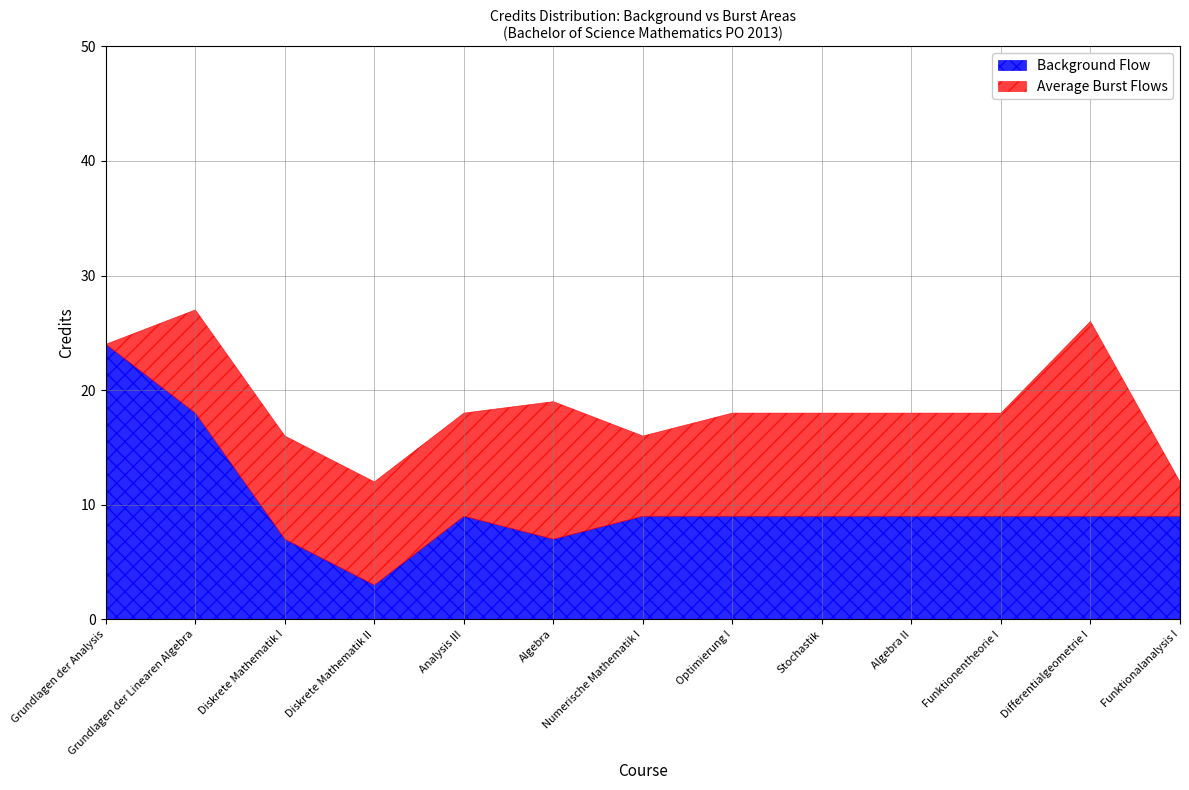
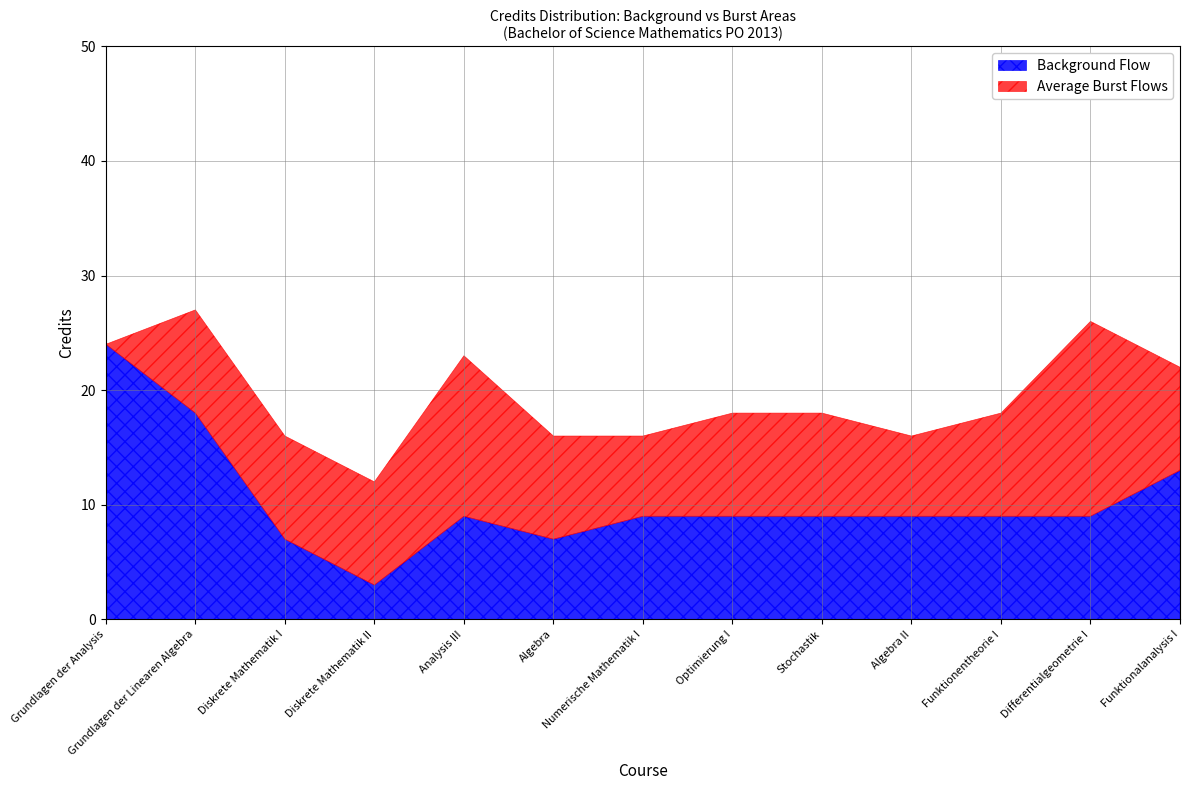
  {
    "Background Flow": {
      "Grundlagen der Linearen Algebra": 18,
      "Diskrete Mathematik I": 7,
      "Diskrete Mathematik II": 3,
      "Analysis III": 9,
      "Algebra": 7,
      "Numerische Mathematik I": 9,
      "Optimierung I": 9,
      "Stochastik": 9,
      "Algebra II": 9,
      "Funktionentheorie I": 9,
      "Differentialgeometrie I": 9,
-     "Funktionalanalysis I": 9
+     "Funktionalanalysis I": 13
    },
    "Average Burst Flows": {
      "Grundlagen der Linearen Algebra": 9,
      "Diskrete Mathematik I": 9,
      "Diskrete Mathematik II": 9,
-     "Analysis III": 9,
-     "Algebra": 12,
+     "Analysis III": 14,
+     "Algebra": 9,
      "Numerische Mathematik I": 7,
      "Optimierung I": 9,
      "Stochastik": 9,
-     "Algebra II": 9,
+     "Algebra II": 7,
      "Funktionentheorie I": 9,
      "Differentialgeometrie I": 17,
-     "Funktionalanalysis I": 3
+     "Funktionalanalysis I": 9
    }
  }
